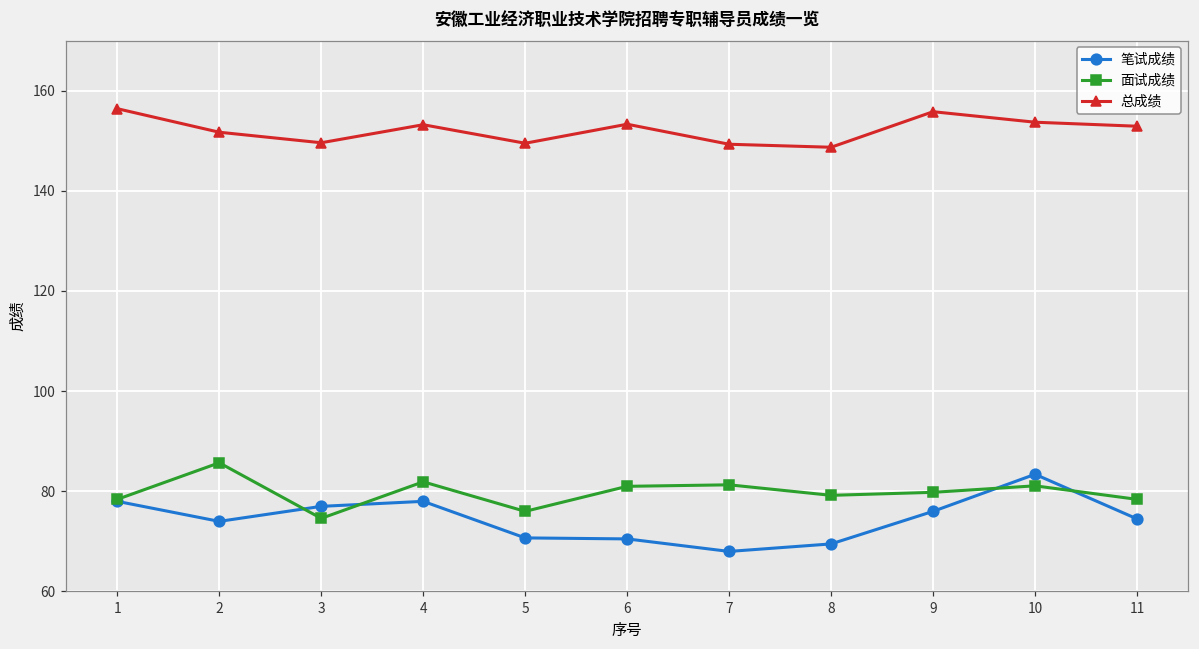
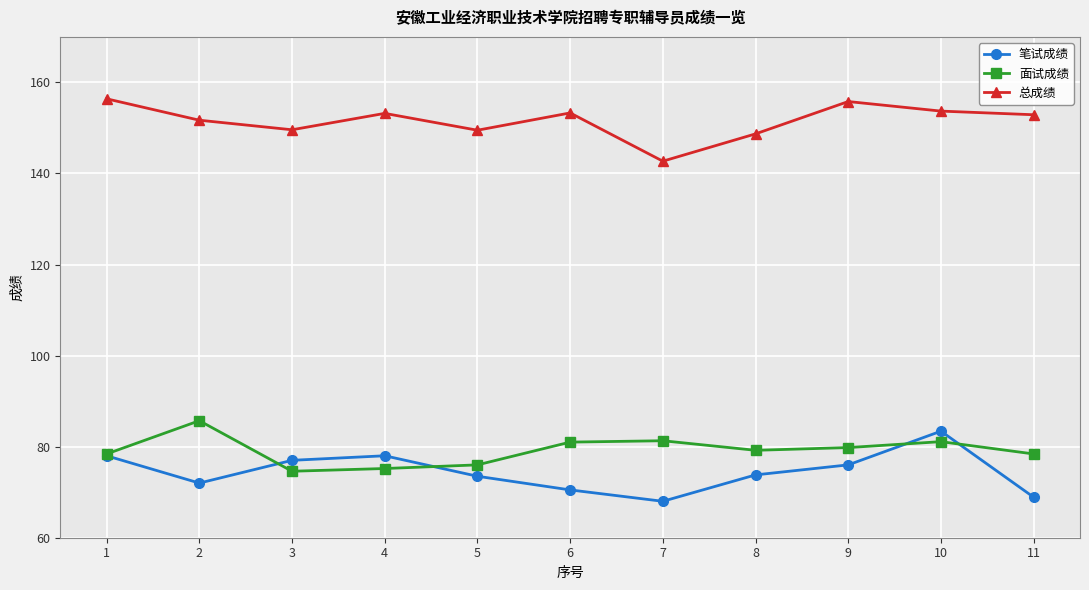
  {
    "笔试成绩": {
-     "2": 74,
+     "2": 72,
      "3": 77,
      "4": 78,
-     "5": 71,
+     "5": 74,
      "6": 71,
      "7": 68,
-     "8": 70,
+     "8": 74,
      "9": 76,
      "10": 83,
-     "11": 75
+     "11": 69
    },
    "面试成绩": {
      "2": 86,
      "3": 75,
-     "4": 82,
+     "4": 75,
      "5": 76,
      "6": 81,
      "7": 81,
      "8": 79,
      "9": 80,
      "10": 81,
      "11": 78
    },
    "总成绩": {
      "1": 156,
      "2": 152,
      "3": 150,
      "4": 153,
      "5": 150,
      "6": 153,
-     "7": 149,
+     "7": 143,
      "8": 149,
      "9": 156,
      "10": 154,
      "11": 153
    }
  }
